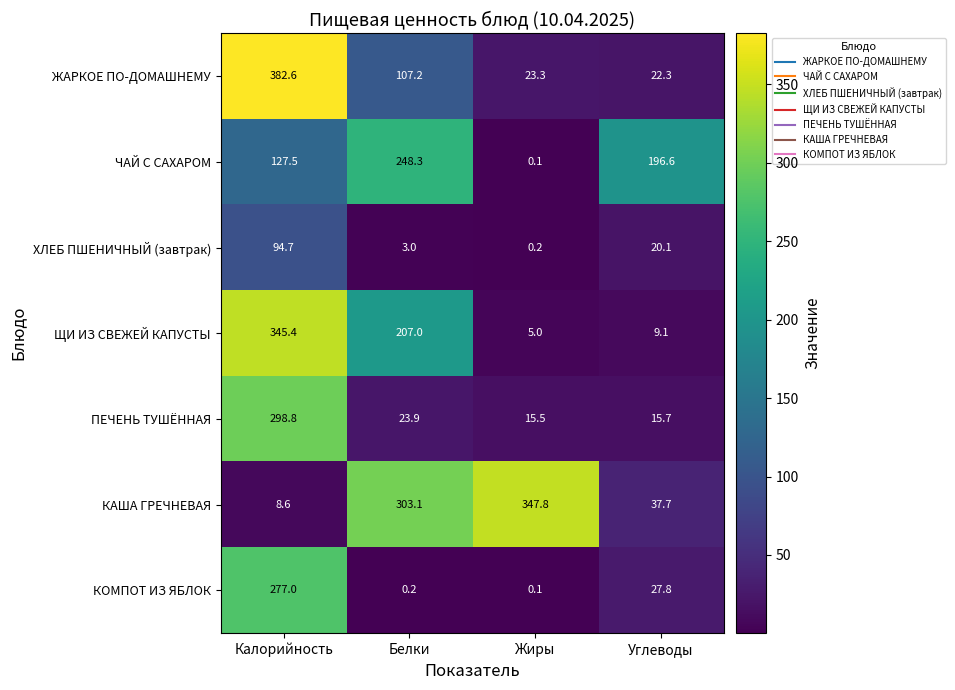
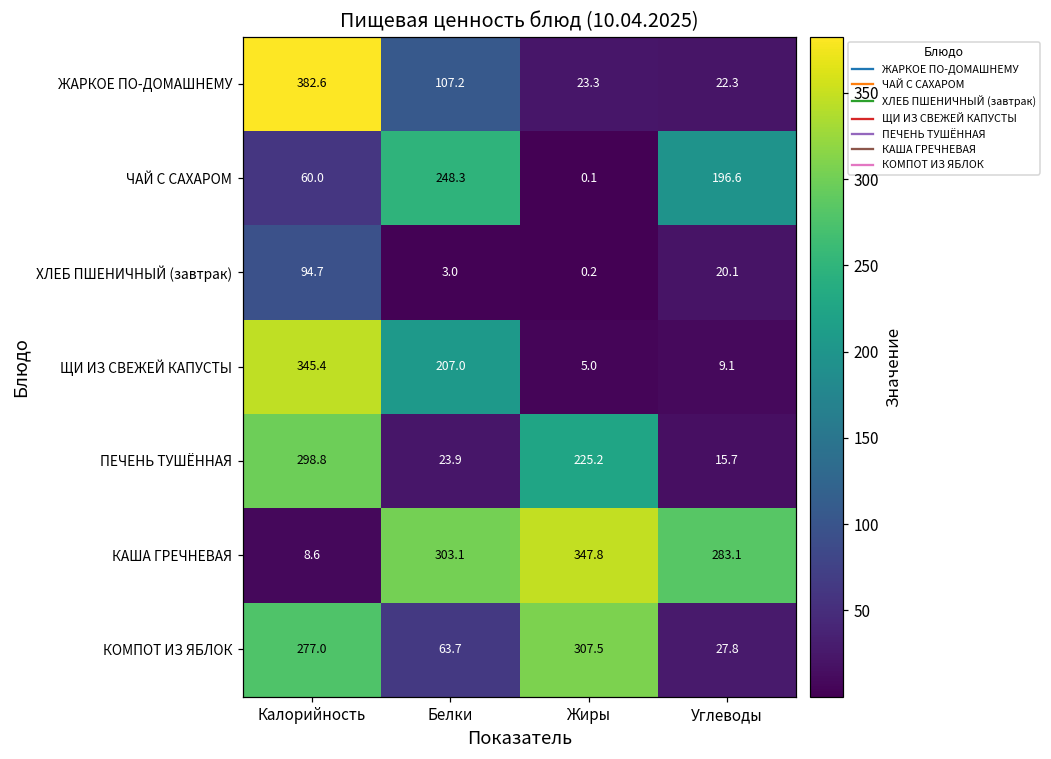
  {
    "ЖАРКОЕ ПО-ДОМАШНЕМУ": {
      "Калорийность": 382.6,
      "Белки": 107.2,
      "Жиры": 23.3,
      "Углеводы": 22.3
    },
    "ЧАЙ С САХАРОМ": {
-     "Калорийность": 127.5,
+     "Калорийность": 60.0,
      "Белки": 248.3,
      "Жиры": 0.1,
      "Углеводы": 196.6
    },
    "ХЛЕБ ПШЕНИЧНЫЙ (завтрак)": {
      "Калорийность": 94.7,
      "Белки": 3.0,
      "Жиры": 0.2,
      "Углеводы": 20.1
    },
    "ЩИ ИЗ СВЕЖЕЙ КАПУСТЫ": {
      "Калорийность": 345.4,
      "Белки": 207.0,
      "Жиры": 5.0,
      "Углеводы": 9.1
    },
    "ПЕЧЕНЬ ТУШЁННАЯ": {
      "Калорийность": 298.8,
      "Белки": 23.9,
-     "Жиры": 15.5,
+     "Жиры": 225.2,
      "Углеводы": 15.7
    },
    "КАША ГРЕЧНЕВАЯ": {
      "Калорийность": 8.6,
      "Белки": 303.1,
      "Жиры": 347.8,
-     "Углеводы": 37.7
+     "Углеводы": 283.1
    },
    "КОМПОТ ИЗ ЯБЛОК": {
      "Калорийность": 277.0,
-     "Белки": 0.2,
-     "Жиры": 0.1,
+     "Белки": 63.7,
+     "Жиры": 307.5,
      "Углеводы": 27.8
    }
  }
